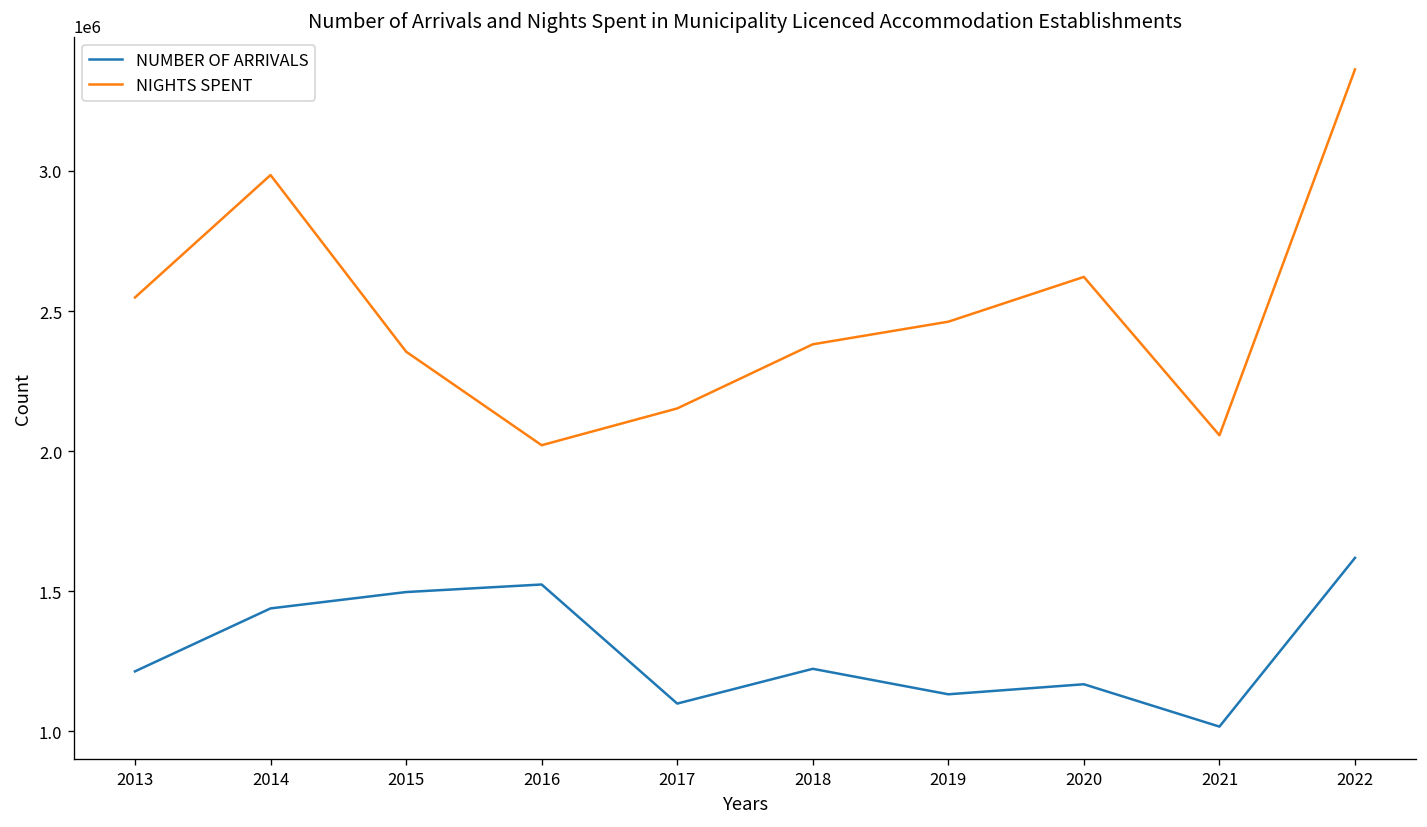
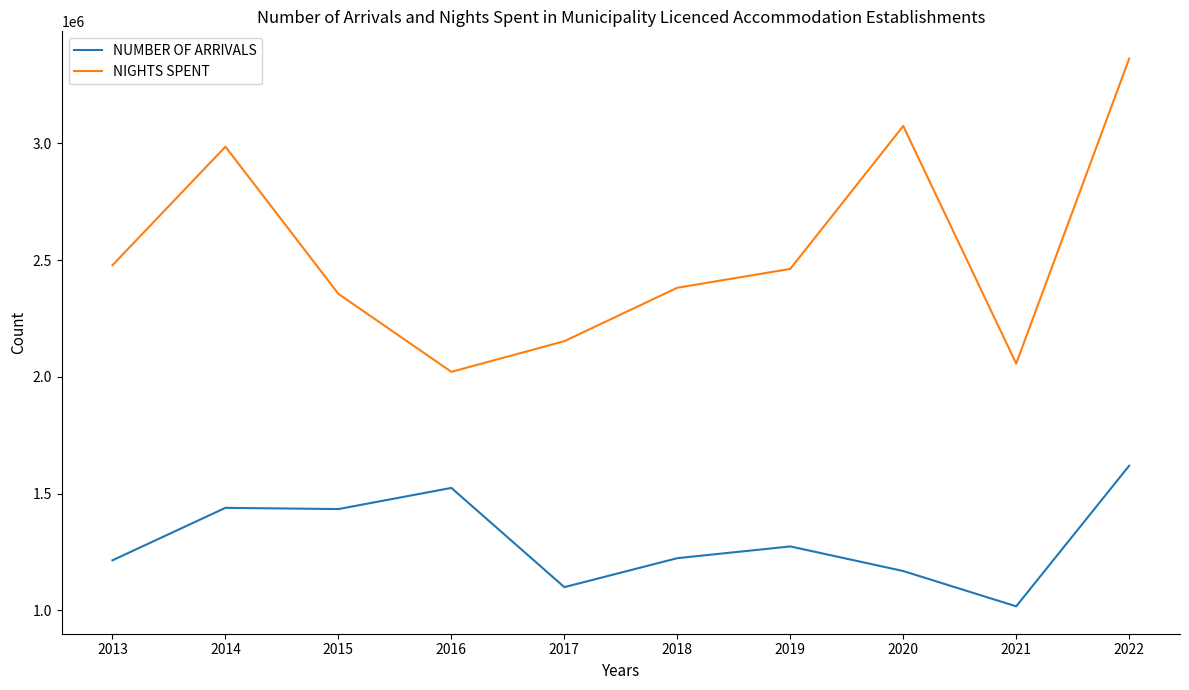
  {
    "NUMBER OF ARRIVALS": {
      "2013": 1210000,
      "2014": 1440000,
-     "2015": 1500000,
+     "2015": 1430000,
      "2016": 1520000,
      "2017": 1100000,
      "2018": 1220000,
-     "2019": 1130000,
+     "2019": 1270000,
      "2020": 1170000,
      "2021": 1020000,
      "2022": 1620000
    },
    "NIGHTS SPENT": {
-     "2013": 2550000,
+     "2013": 2480000,
      "2014": 2990000,
      "2015": 2360000,
      "2016": 2020000,
      "2017": 2150000,
      "2018": 2380000,
      "2019": 2460000,
-     "2020": 2620000,
+     "2020": 3070000,
      "2021": 2060000,
      "2022": 3360000
    }
  }
